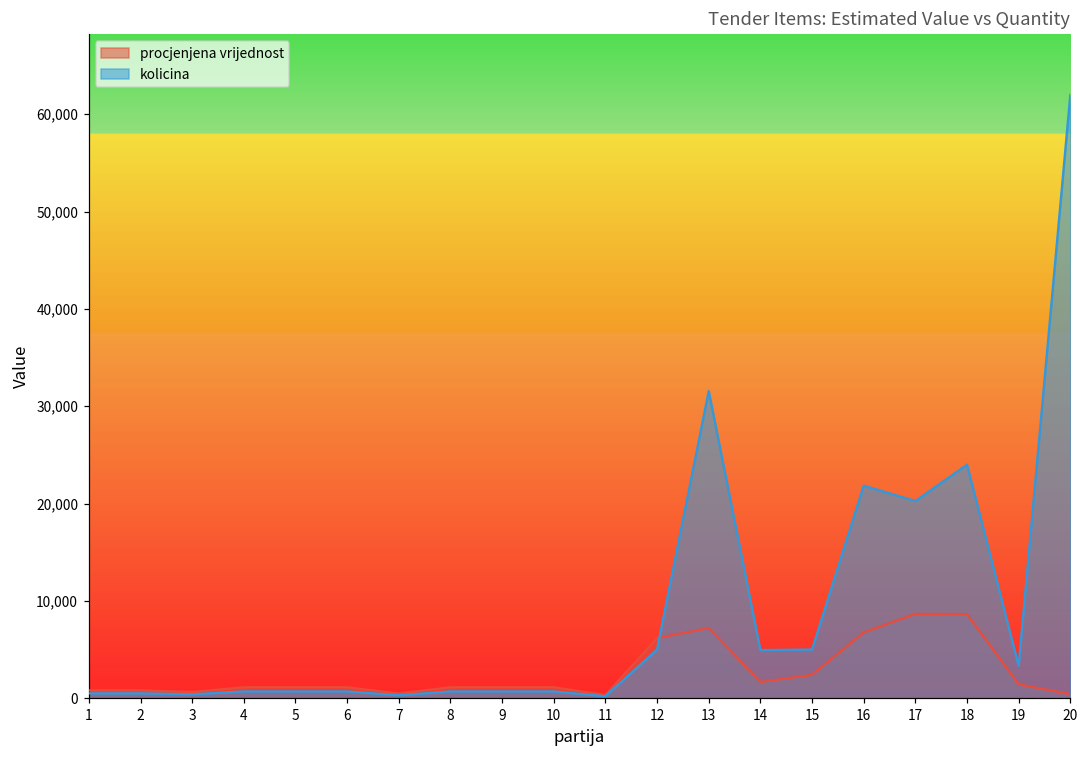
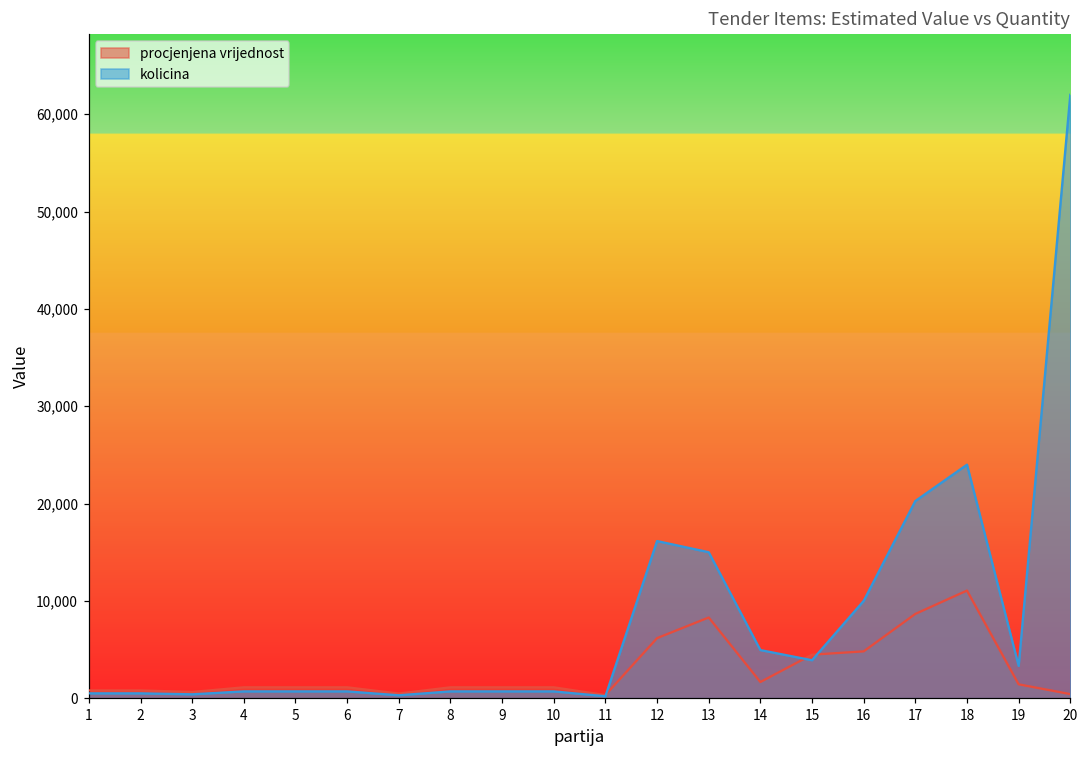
  {
    "procjenjena vrijednost": {
      "1": "1,000",
      "2": "1,000",
      "4": "1,000",
      "5": "1,000",
      "6": "1,000",
      "8": "1,000",
      "9": "1,000",
      "10": "1,000",
      "12": "6,000",
-     "13": "7,000",
+     "13": "8,000",
      "14": "2,000",
-     "15": "2,000",
-     "16": "7,000",
+     "15": "4,000",
+     "16": "5,000",
      "17": "9,000",
-     "18": "9,000",
+     "18": "11,000",
      "19": "1,000",
      "20": "0"
    },
    "kolicina": {
      "1": "1,000",
      "2": "1,000",
      "4": "1,000",
      "5": "1,000",
      "6": "1,000",
      "8": "1,000",
      "9": "1,000",
      "10": "1,000",
-     "12": "5,000",
-     "13": "32,000",
+     "12": "16,000",
+     "13": "15,000",
      "14": "5,000",
-     "15": "5,000",
-     "16": "22,000",
+     "15": "4,000",
+     "16": "10,000",
      "17": "20,000",
      "18": "24,000",
      "19": "3,000",
      "20": "62,000"
    }
  }
